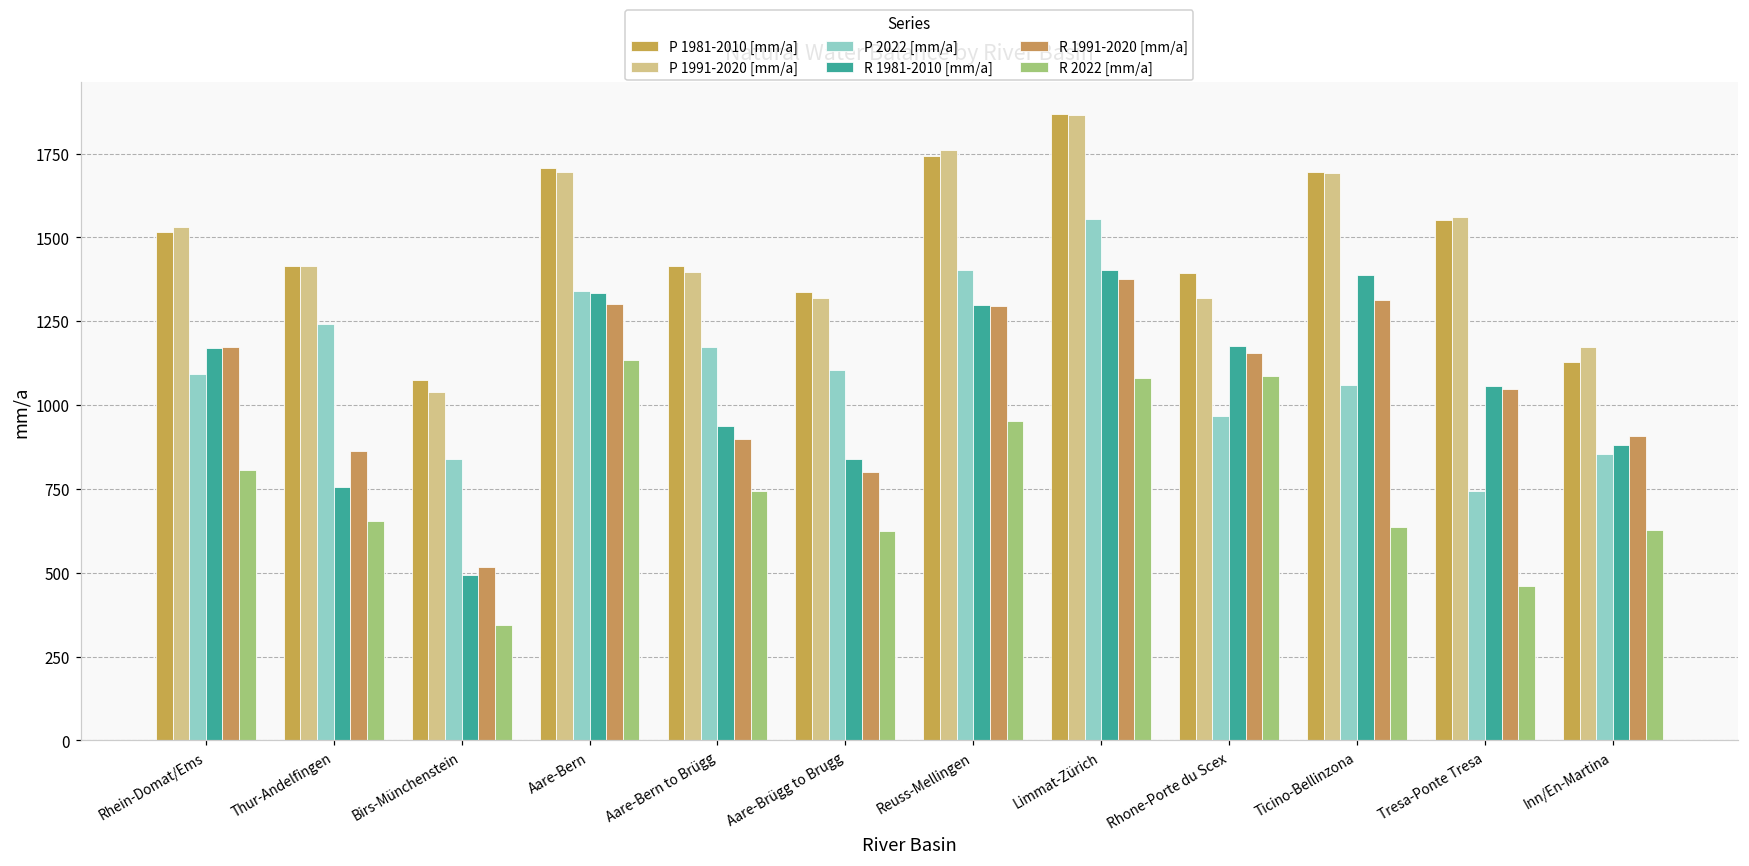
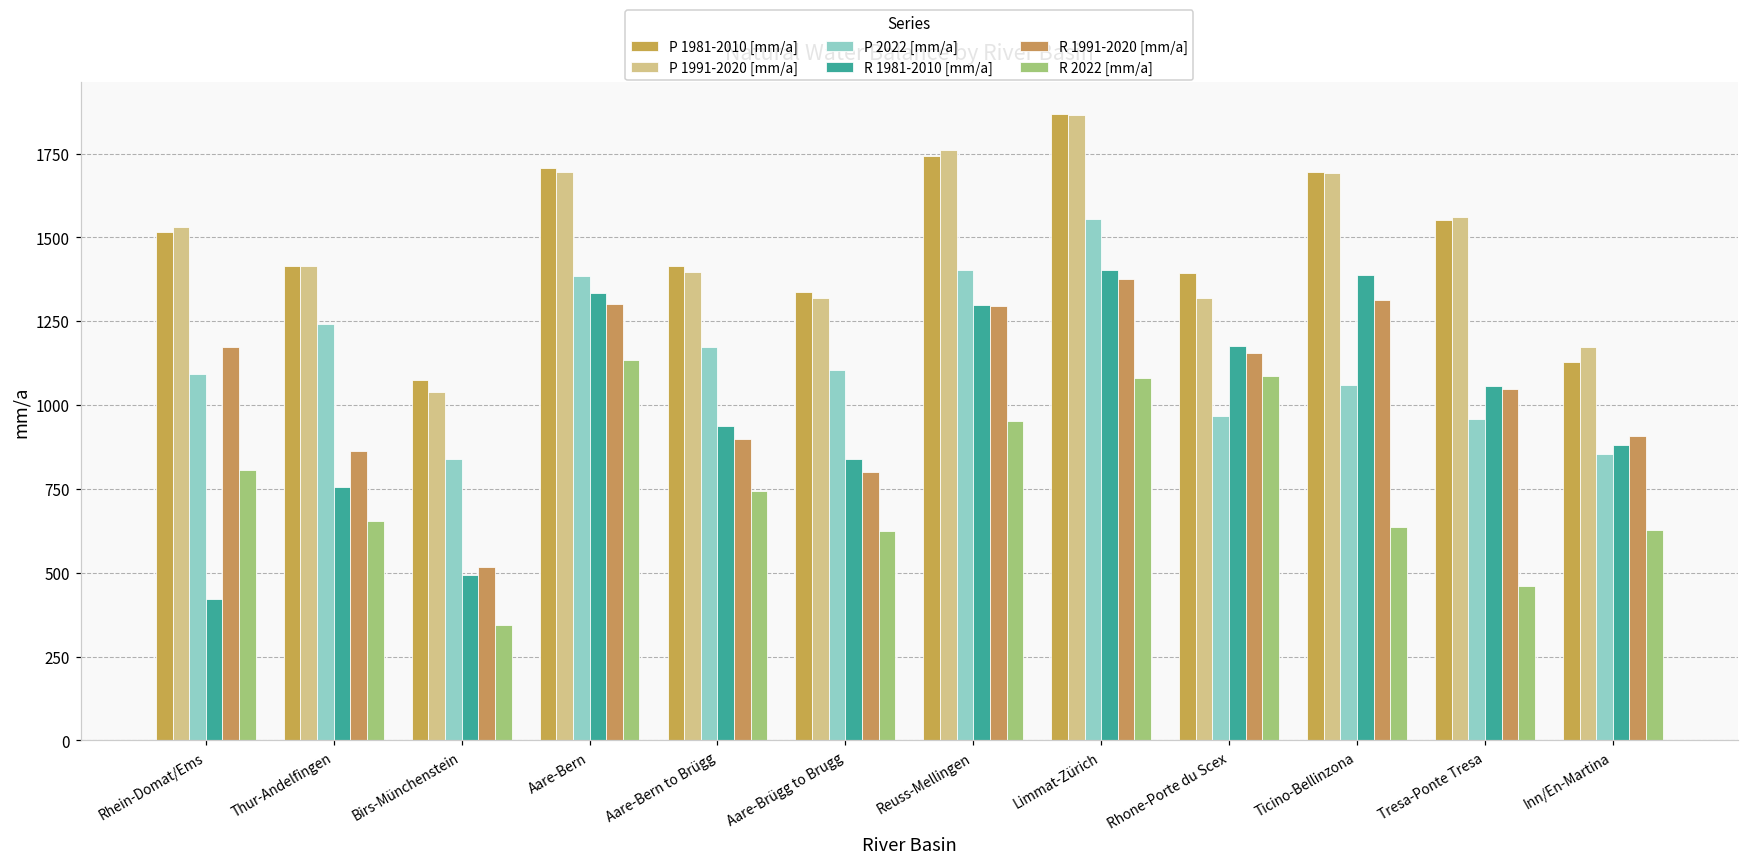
  {
    "P 2022 [mm/a]": {
      "Rhein-Domat/Ems": 1090,
      "Thur-Andelfingen": 1240,
      "Birs-Münchenstein": 840,
-     "Aare-Bern": 1340,
+     "Aare-Bern": 1380,
      "Aare-Bern to Brügg": 1170,
      "Aare-Brügg to Brugg": 1110,
      "Reuss-Mellingen": 1400,
      "Limmat-Zürich": 1560,
      "Rhone-Porte du Scex": 970,
      "Ticino-Bellinzona": 1060,
-     "Tresa-Ponte Tresa": 740,
+     "Tresa-Ponte Tresa": 960,
      "Inn/En-Martina": 850
    },
    "R 1981-2010 [mm/a]": {
-     "Rhein-Domat/Ems": 1170,
+     "Rhein-Domat/Ems": 420,
      "Thur-Andelfingen": 760,
      "Birs-Münchenstein": 490,
      "Aare-Bern": 1330,
      "Aare-Bern to Brügg": 940,
      "Aare-Brügg to Brugg": 840,
      "Reuss-Mellingen": 1300,
      "Limmat-Zürich": 1400,
      "Rhone-Porte du Scex": 1180,
      "Ticino-Bellinzona": 1390,
      "Tresa-Ponte Tresa": 1060,
      "Inn/En-Martina": 880
    }
  }
